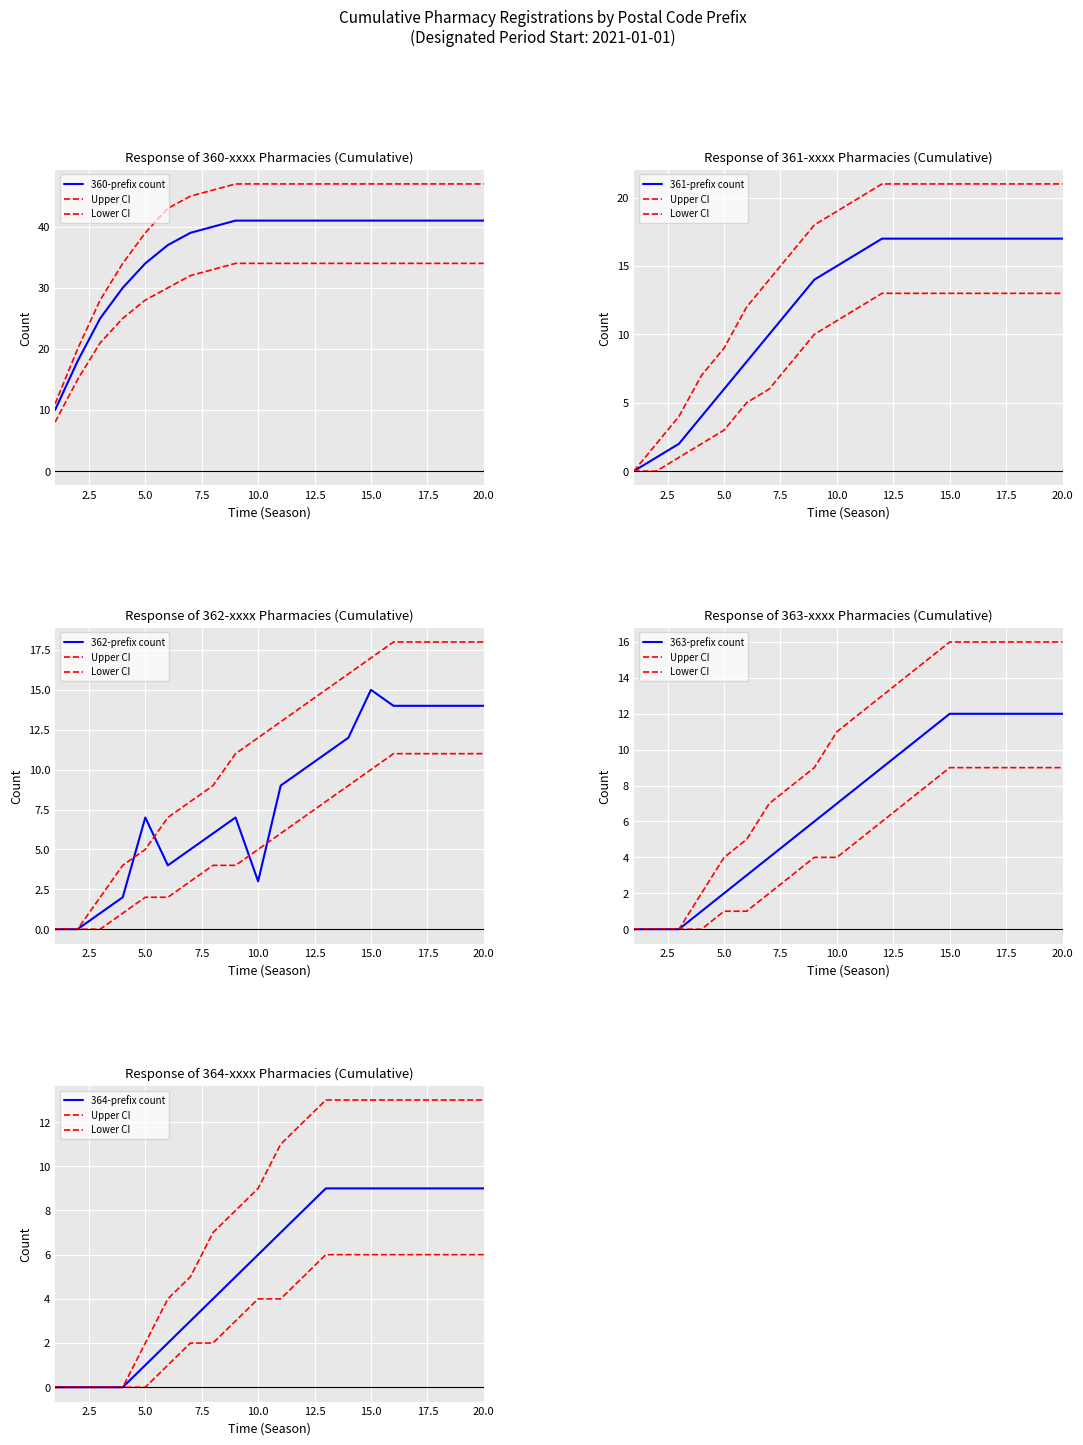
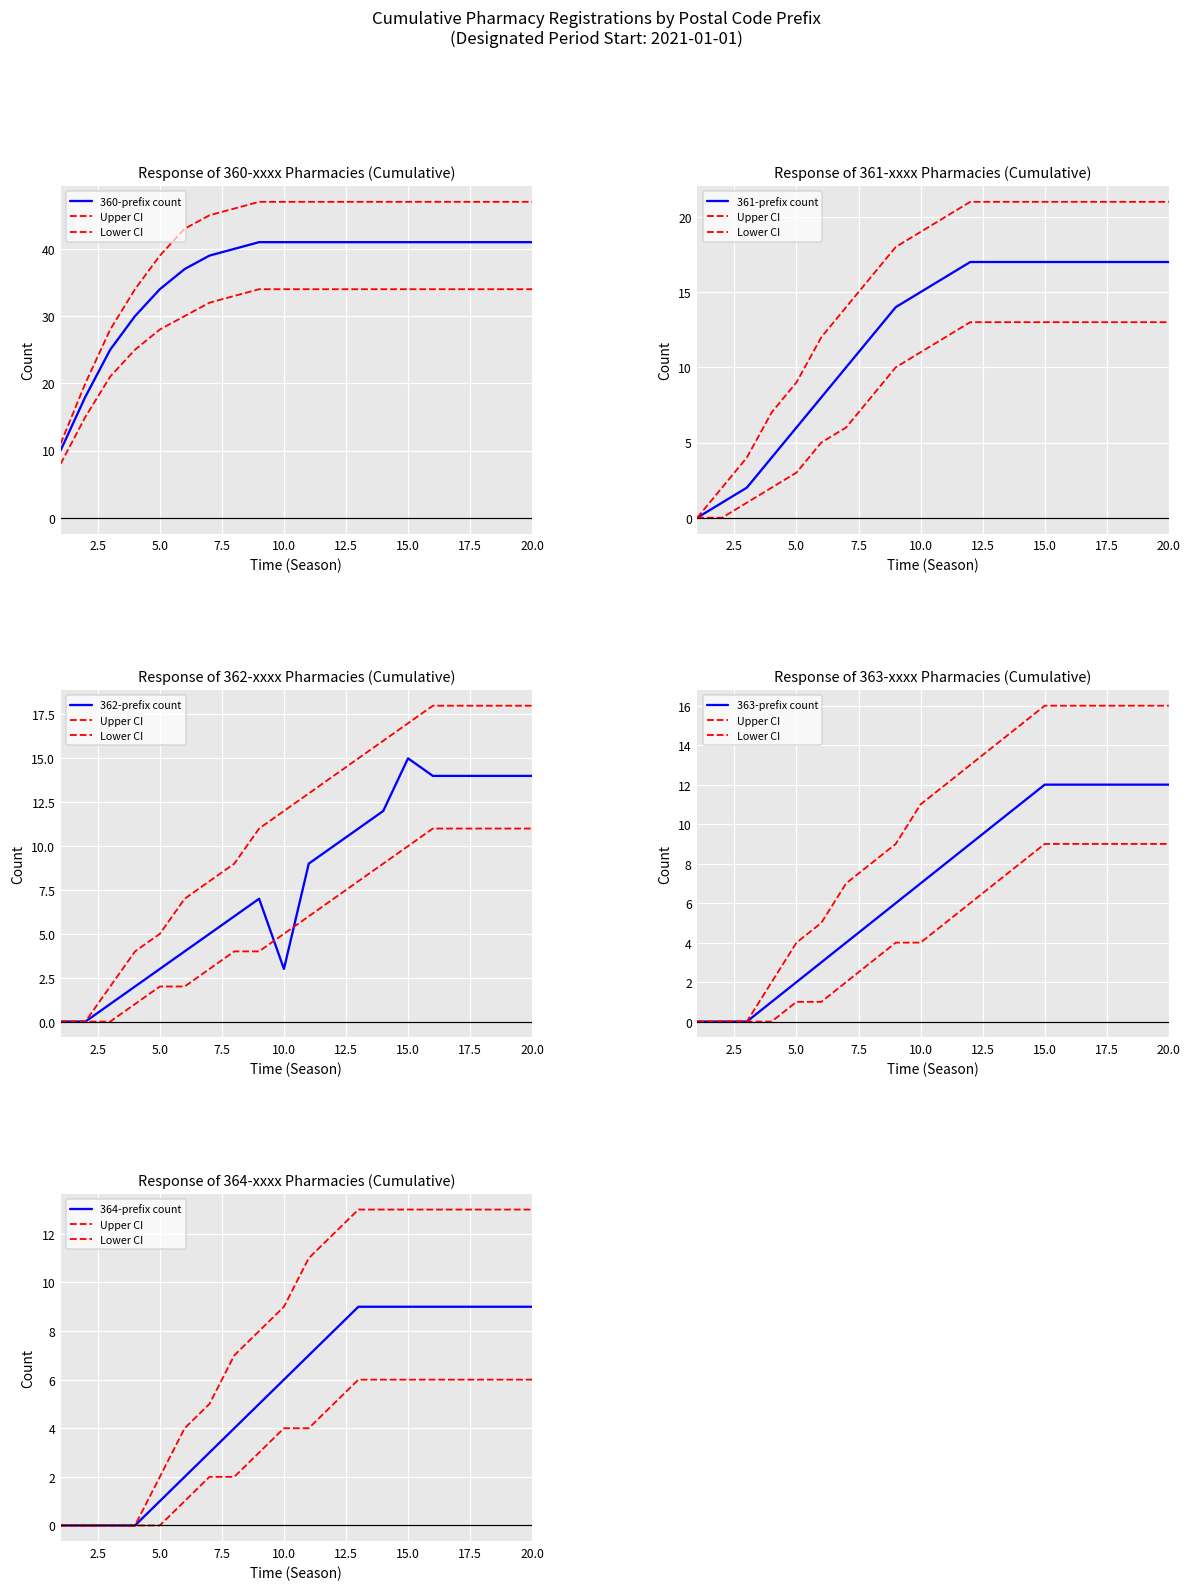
  {
    "Response of 360-xxxx Pharmacies (Cumulative)": {
      "360-prefix count": {
        "5.0": 34,
        "10.0": 41,
        "15.0": 41,
        "20.0": 41
      }
    },
    "Response of 361-xxxx Pharmacies (Cumulative)": {
      "361-prefix count": {
        "5.0": 6.0,
        "10.0": 15.0,
        "15.0": 17.0,
        "20.0": 17.0
      }
    },
    "Response of 362-xxxx Pharmacies (Cumulative)": {
      "362-prefix count": {
-       "5.0": 7,
+       "5.0": 3,
        "10.0": 3,
        "15.0": 15,
        "20.0": 14
      }
    },
    "Response of 363-xxxx Pharmacies (Cumulative)": {
      "363-prefix count": {
        "5.0": 2.0,
        "10.0": 7.0,
        "15.0": 12.0,
        "20.0": 12.0
      }
    },
    "Response of 364-xxxx Pharmacies (Cumulative)": {
      "364-prefix count": {
        "5.0": 1.0,
        "10.0": 6.0,
        "15.0": 9.0,
        "20.0": 9.0
      }
    }
  }
